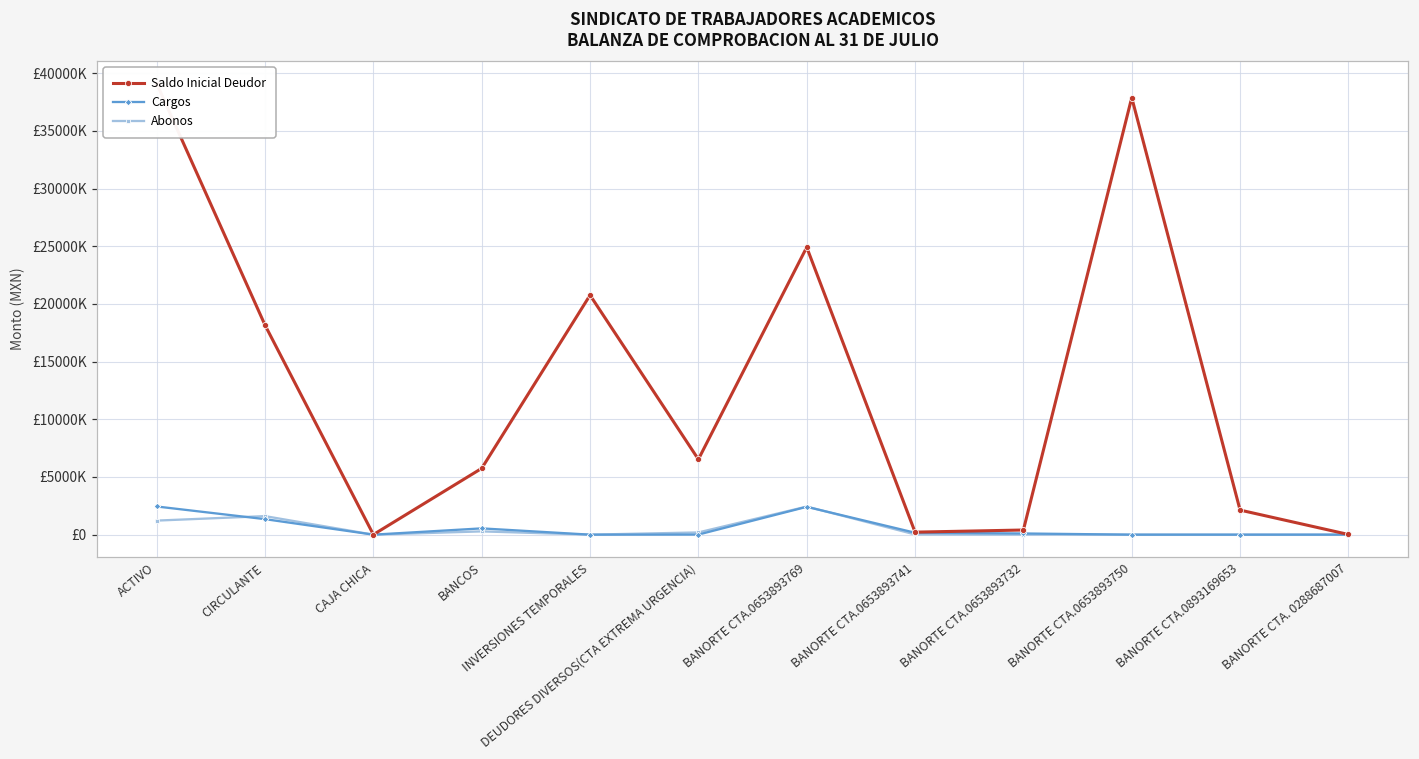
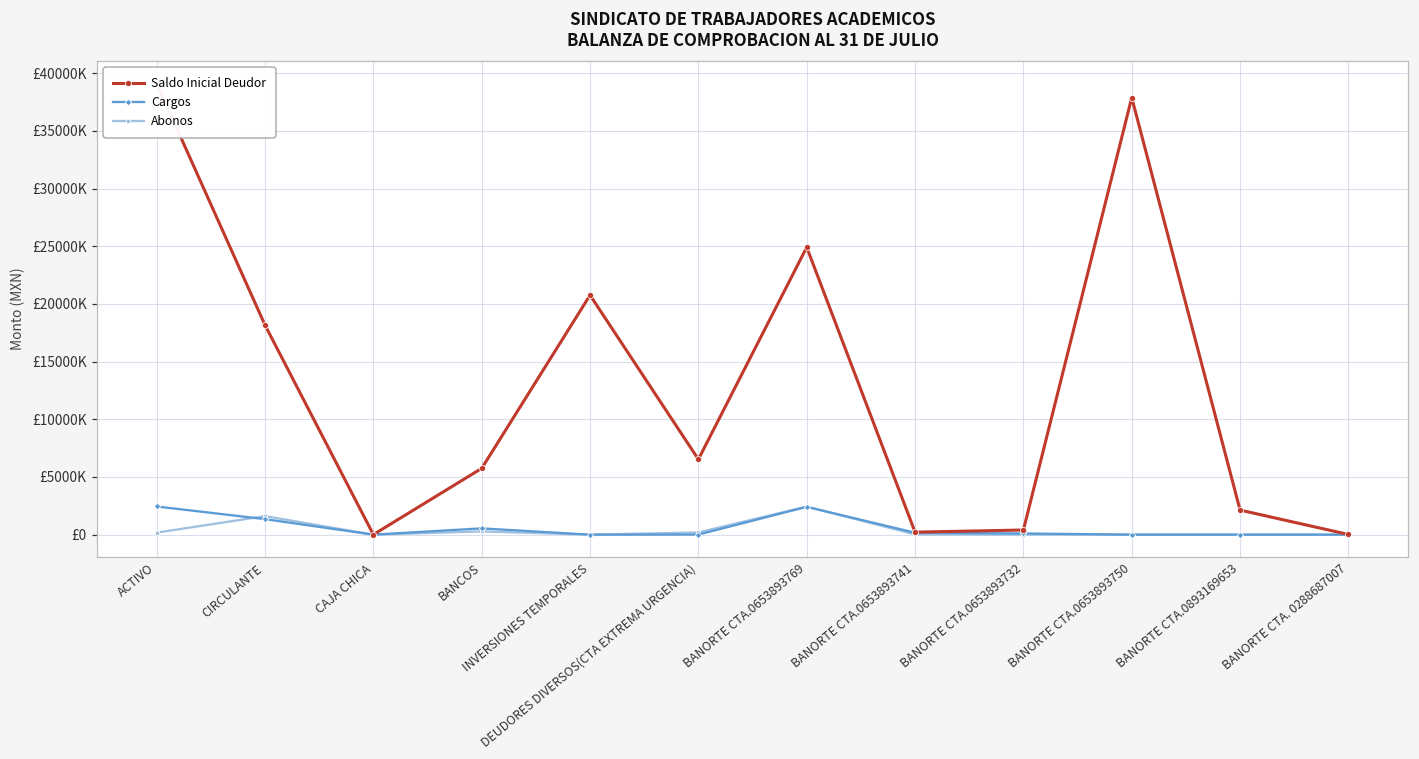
  {
    "Saldo Inicial Deudor": {
      "CIRCULANTE": "£18200000",
      "BANCOS": "£5700000",
      "INVERSIONES TEMPORALES": "£20800000",
      "DEUDORES DIVERSOS(CTA EXTREMA URGENCIA)": "£6500000",
      "BANORTE CTA.0653893769": "£24900000",
      "BANORTE CTA.0653893732": "£400000",
      "BANORTE CTA.0653893750": "£37900000",
      "BANORTE CTA.0893169653": "£2100000"
    },
    "Cargos": {
      "ACTIVO": "£2400000",
      "CIRCULANTE": "£1300000",
      "BANCOS": "£500000"
    },
    "Abonos": {
-     "ACTIVO": "£1200000",
+     "ACTIVO": "£200000",
      "CIRCULANTE": "£1600000",
      "BANCOS": "£300000"
    }
  }
